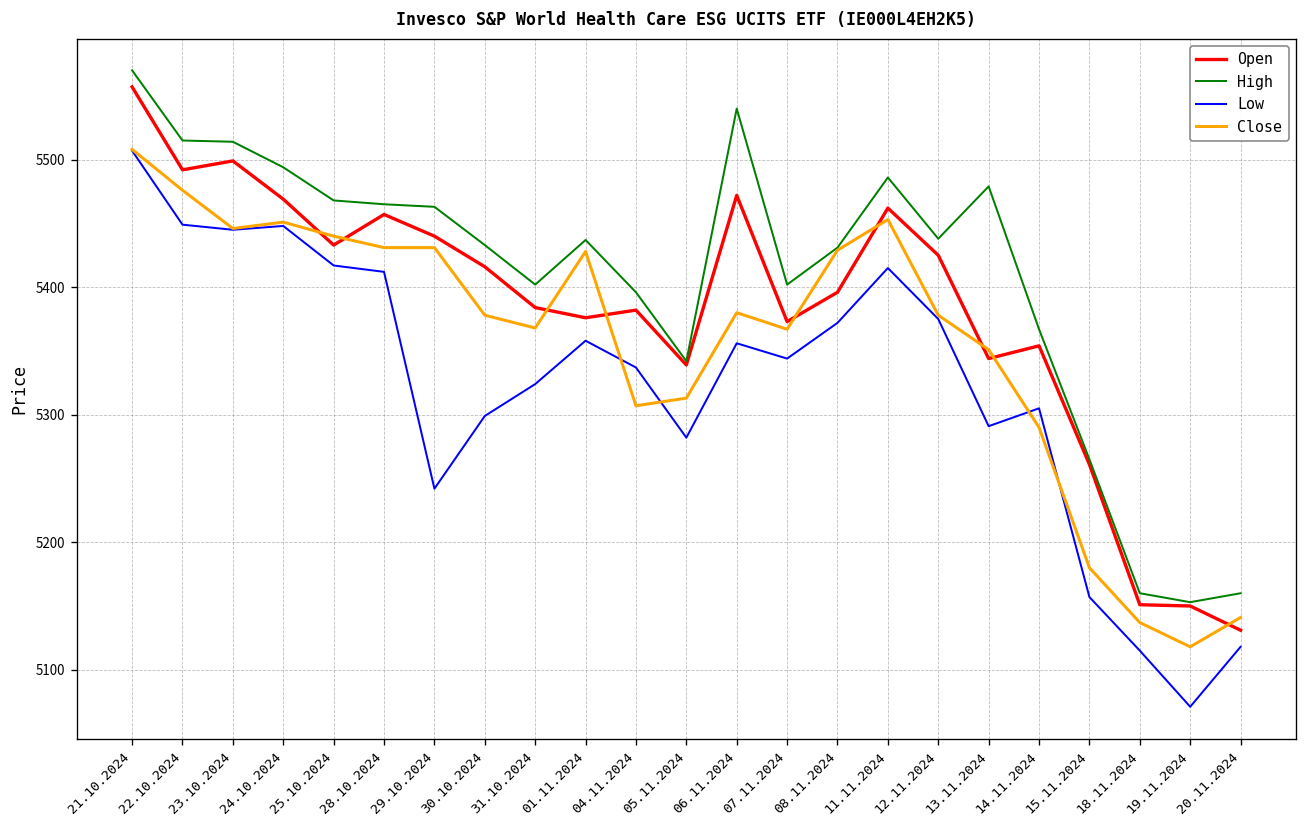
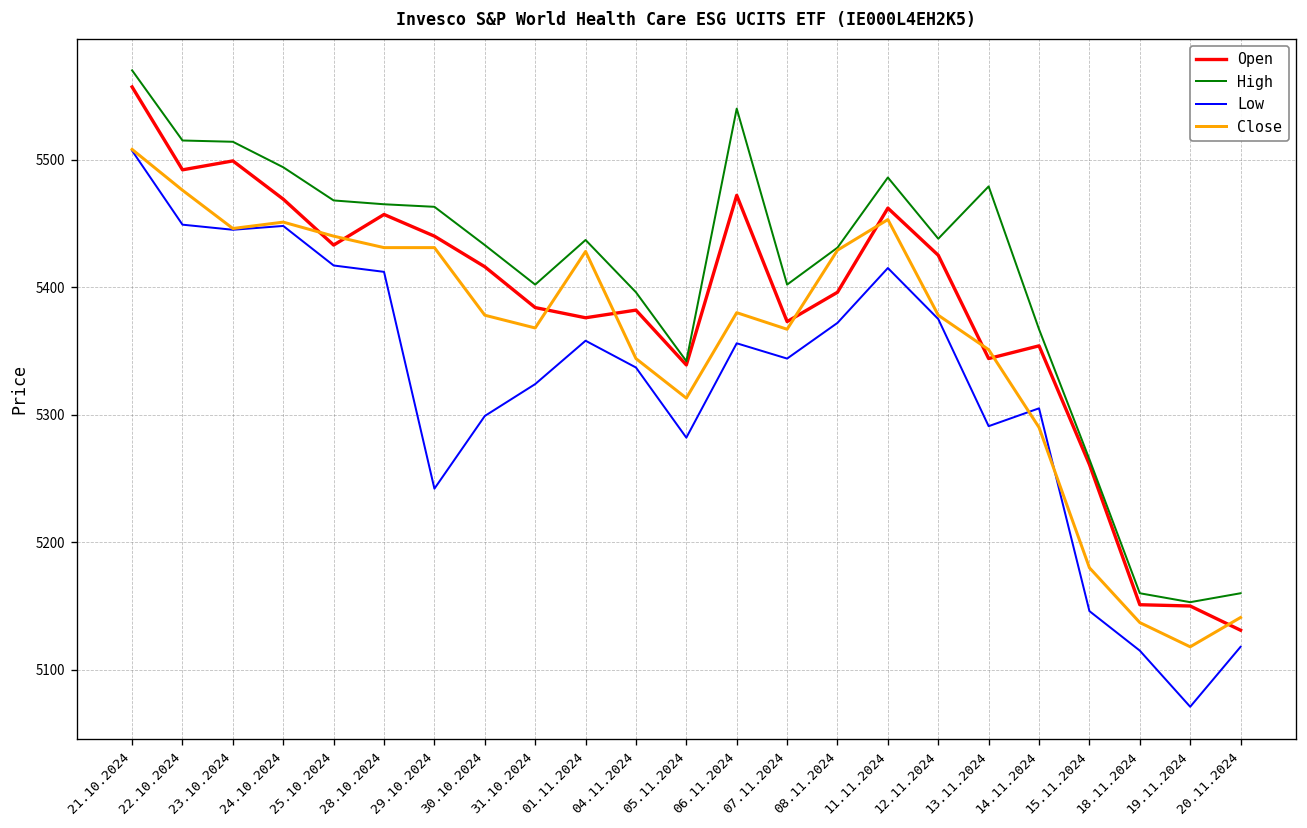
  {
    "Open": {
      "21.10.2024": 5557,
      "22.10.2024": 5492,
      "23.10.2024": 5499,
      "24.10.2024": 5469,
      "25.10.2024": 5433,
      "28.10.2024": 5457,
      "29.10.2024": 5440,
      "30.10.2024": 5416,
      "31.10.2024": 5384,
      "01.11.2024": 5376,
      "04.11.2024": 5382,
      "05.11.2024": 5339,
      "06.11.2024": 5472,
      "07.11.2024": 5373,
      "08.11.2024": 5396,
      "11.11.2024": 5462,
      "12.11.2024": 5425,
      "13.11.2024": 5344,
      "14.11.2024": 5354,
      "15.11.2024": 5261,
      "18.11.2024": 5151,
      "19.11.2024": 5150,
      "20.11.2024": 5131
    },
    "High": {
      "21.10.2024": 5570,
      "22.10.2024": 5515,
      "23.10.2024": 5514,
      "24.10.2024": 5494,
      "25.10.2024": 5468,
      "28.10.2024": 5465,
      "29.10.2024": 5463,
      "30.10.2024": 5433,
      "31.10.2024": 5402,
      "01.11.2024": 5437,
      "04.11.2024": 5396,
      "05.11.2024": 5342,
      "06.11.2024": 5540,
      "07.11.2024": 5402,
      "11.11.2024": 5486,
      "12.11.2024": 5438,
      "13.11.2024": 5479,
      "14.11.2024": 5367,
      "15.11.2024": 5265,
      "18.11.2024": 5160,
      "19.11.2024": 5153,
      "20.11.2024": 5160
    },
    "Low": {
      "22.10.2024": 5449,
      "24.10.2024": 5448,
      "25.10.2024": 5417,
      "28.10.2024": 5412,
      "29.10.2024": 5242,
      "30.10.2024": 5299,
      "31.10.2024": 5324,
      "01.11.2024": 5358,
      "04.11.2024": 5337,
      "05.11.2024": 5282,
      "06.11.2024": 5356,
      "07.11.2024": 5344,
      "08.11.2024": 5372,
      "11.11.2024": 5415,
      "12.11.2024": 5375,
      "13.11.2024": 5291,
      "14.11.2024": 5305,
-     "15.11.2024": 5157,
+     "15.11.2024": 5146,
      "18.11.2024": 5115,
      "19.11.2024": 5071,
      "20.11.2024": 5118
    },
    "Close": {
      "22.10.2024": 5476,
      "24.10.2024": 5451,
      "25.10.2024": 5440,
      "28.10.2024": 5431,
      "29.10.2024": 5431,
      "30.10.2024": 5378,
      "31.10.2024": 5368,
      "01.11.2024": 5428,
-     "04.11.2024": 5307,
+     "04.11.2024": 5344,
      "05.11.2024": 5313,
      "06.11.2024": 5380,
      "07.11.2024": 5367,
      "11.11.2024": 5453,
      "12.11.2024": 5378,
      "13.11.2024": 5351,
      "14.11.2024": 5290,
      "15.11.2024": 5180,
      "18.11.2024": 5137,
      "19.11.2024": 5118,
      "20.11.2024": 5141
    }
  }
